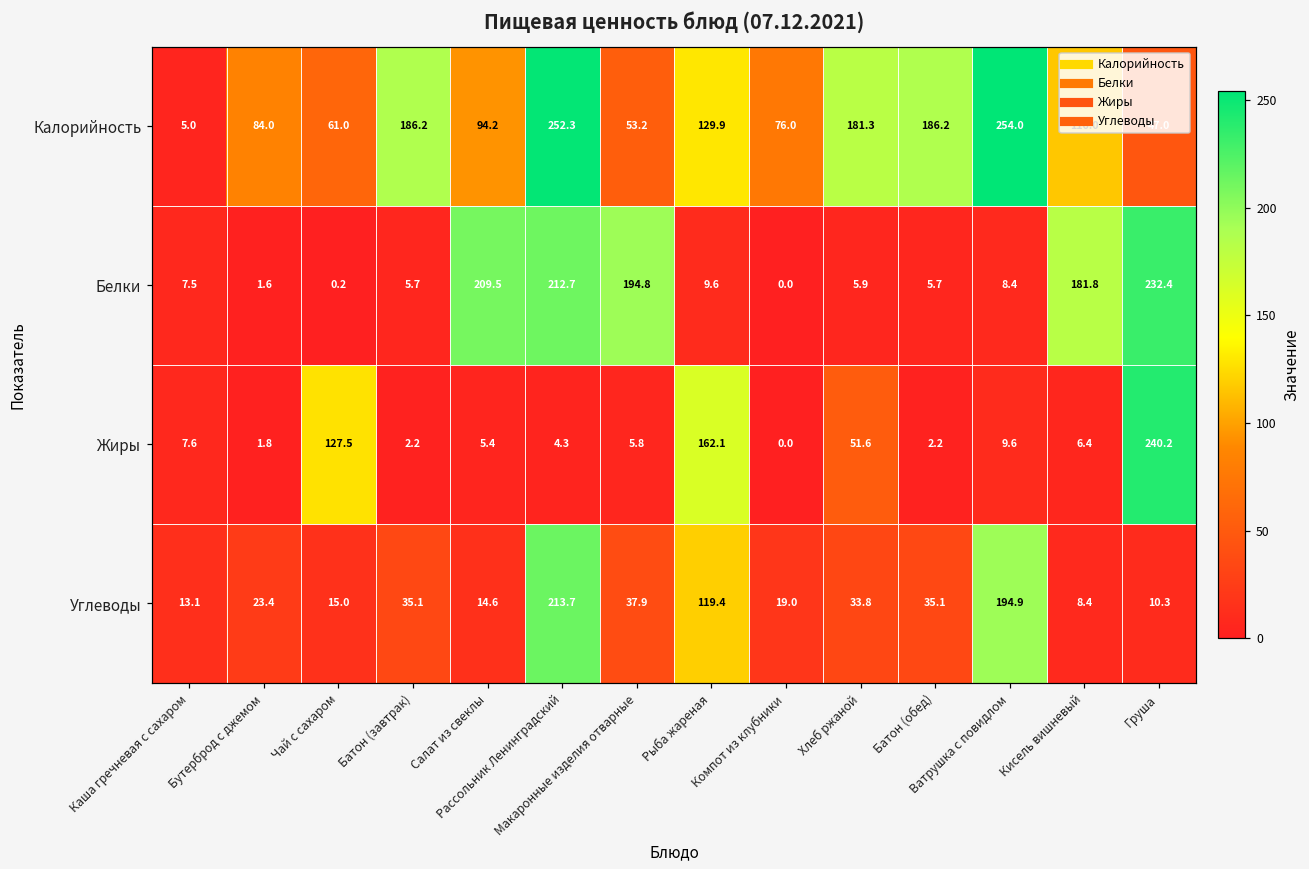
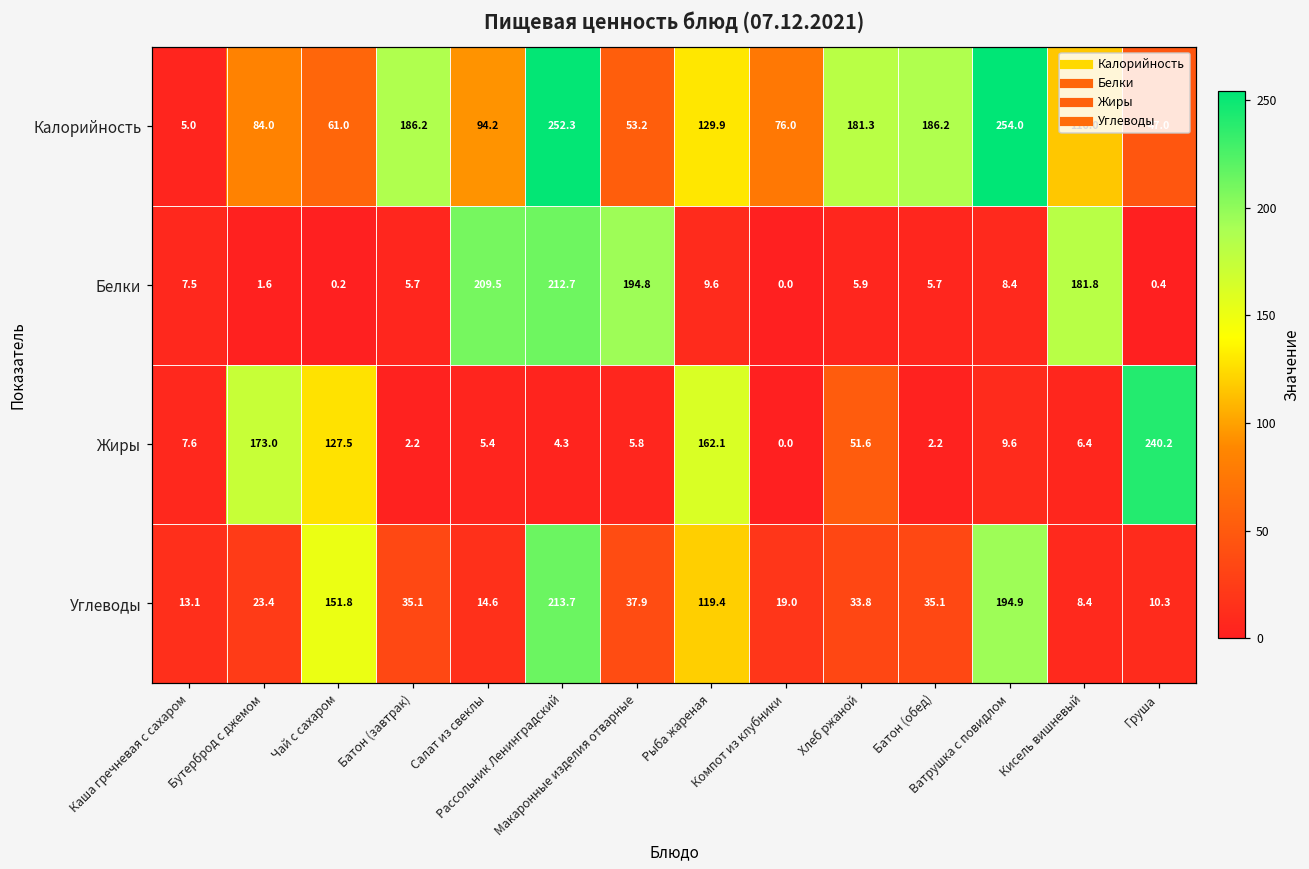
  {
    "Калорийность": {
      "Каша гречневая с сахаром": 5.0,
      "Бутерброд с джемом": 84.0,
      "Чай с сахаром": 61.0,
      "Батон (завтрак)": 186.2,
      "Салат из свеклы": 94.2,
      "Рассольник Ленинградский": 252.3,
      "Макаронные изделия отварные": 53.2,
      "Рыба жареная": 129.9,
      "Компот из клубники": 76.0,
      "Хлеб ржаной": 181.3,
      "Батон (обед)": 186.2,
      "Ватрушка с повидлом": 254.0
    },
    "Белки": {
      "Каша гречневая с сахаром": 7.5,
      "Бутерброд с джемом": 1.6,
      "Чай с сахаром": 0.2,
      "Батон (завтрак)": 5.7,
      "Салат из свеклы": 209.5,
      "Рассольник Ленинградский": 212.7,
      "Макаронные изделия отварные": 194.8,
      "Рыба жареная": 9.6,
      "Компот из клубники": 0.0,
      "Хлеб ржаной": 5.9,
      "Батон (обед)": 5.7,
      "Ватрушка с повидлом": 8.4,
      "Кисель вишневый": 181.8,
-     "Груша": 232.4
+     "Груша": 0.4
    },
    "Жиры": {
      "Каша гречневая с сахаром": 7.6,
-     "Бутерброд с джемом": 1.8,
+     "Бутерброд с джемом": 173.0,
      "Чай с сахаром": 127.5,
      "Батон (завтрак)": 2.2,
      "Салат из свеклы": 5.4,
      "Рассольник Ленинградский": 4.3,
      "Макаронные изделия отварные": 5.8,
      "Рыба жареная": 162.1,
      "Компот из клубники": 0.0,
      "Хлеб ржаной": 51.6,
      "Батон (обед)": 2.2,
      "Ватрушка с повидлом": 9.6,
      "Кисель вишневый": 6.4,
      "Груша": 240.2
    },
    "Углеводы": {
      "Каша гречневая с сахаром": 13.1,
      "Бутерброд с джемом": 23.4,
-     "Чай с сахаром": 15.0,
+     "Чай с сахаром": 151.8,
      "Батон (завтрак)": 35.1,
      "Салат из свеклы": 14.6,
      "Рассольник Ленинградский": 213.7,
      "Макаронные изделия отварные": 37.9,
      "Рыба жареная": 119.4,
      "Компот из клубники": 19.0,
      "Хлеб ржаной": 33.8,
      "Батон (обед)": 35.1,
      "Ватрушка с повидлом": 194.9,
      "Кисель вишневый": 8.4,
      "Груша": 10.3
    }
  }
